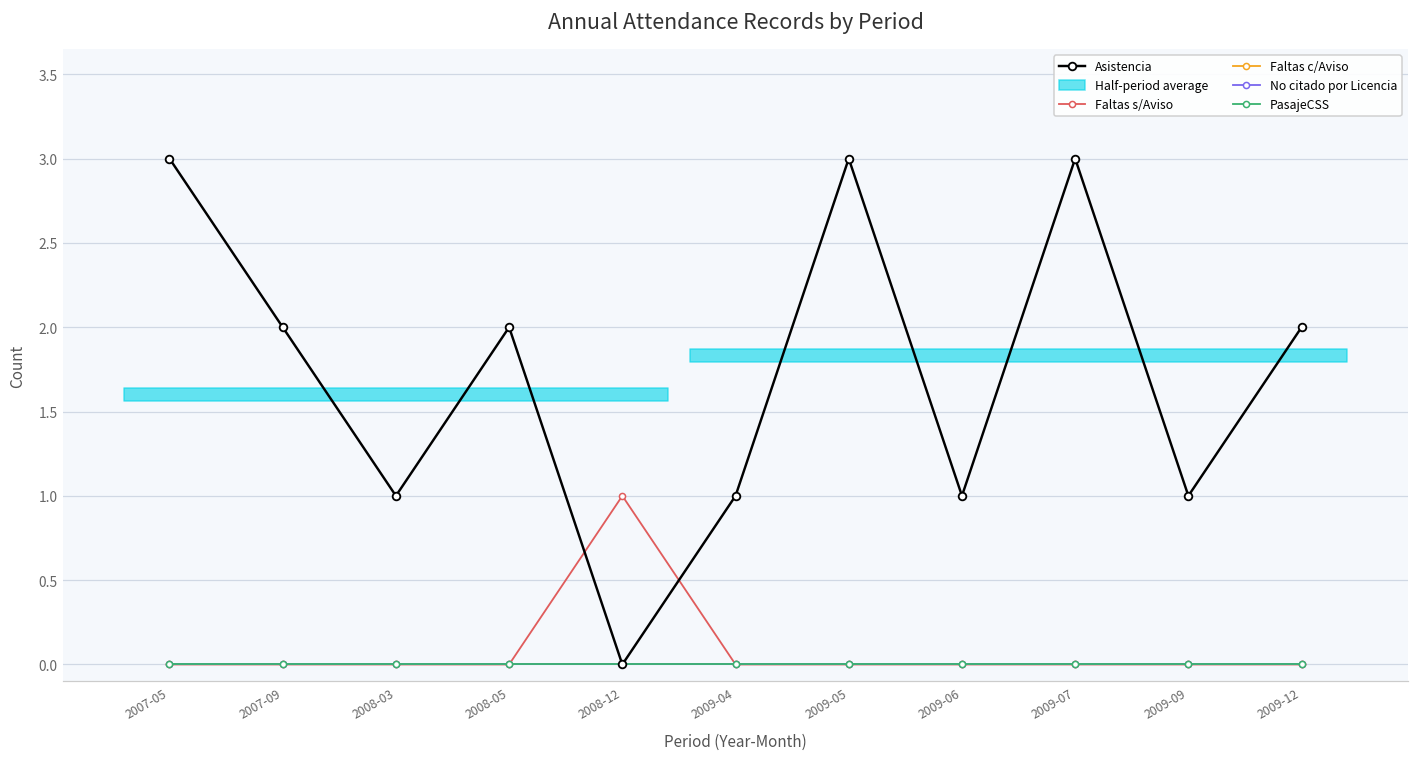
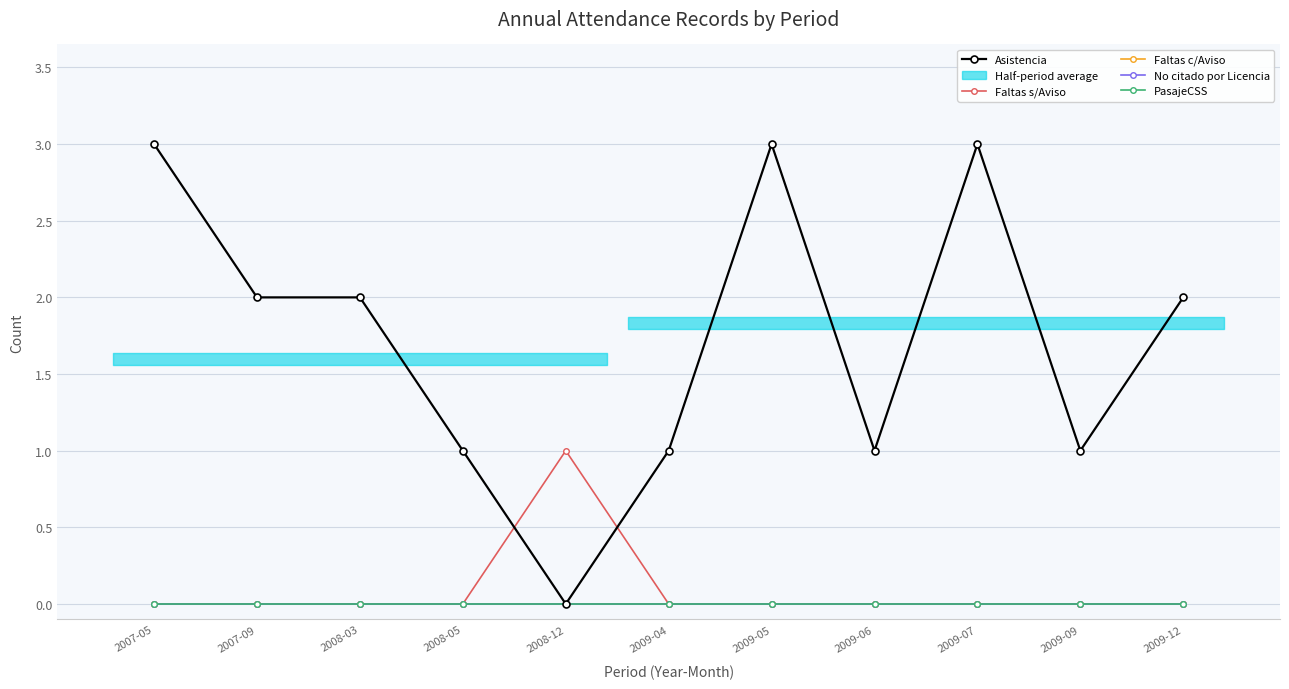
  {
    "Asistencia": {
      "2007-05": 3,
      "2007-09": 2,
-     "2008-03": 1,
-     "2008-05": 2,
+     "2008-03": 2,
+     "2008-05": 1,
      "2009-04": 1,
      "2009-05": 3,
      "2009-06": 1,
      "2009-07": 3,
      "2009-09": 1,
      "2009-12": 2
    },
    "Faltas s/Aviso": {
      "2008-12": 1
    }
  }
